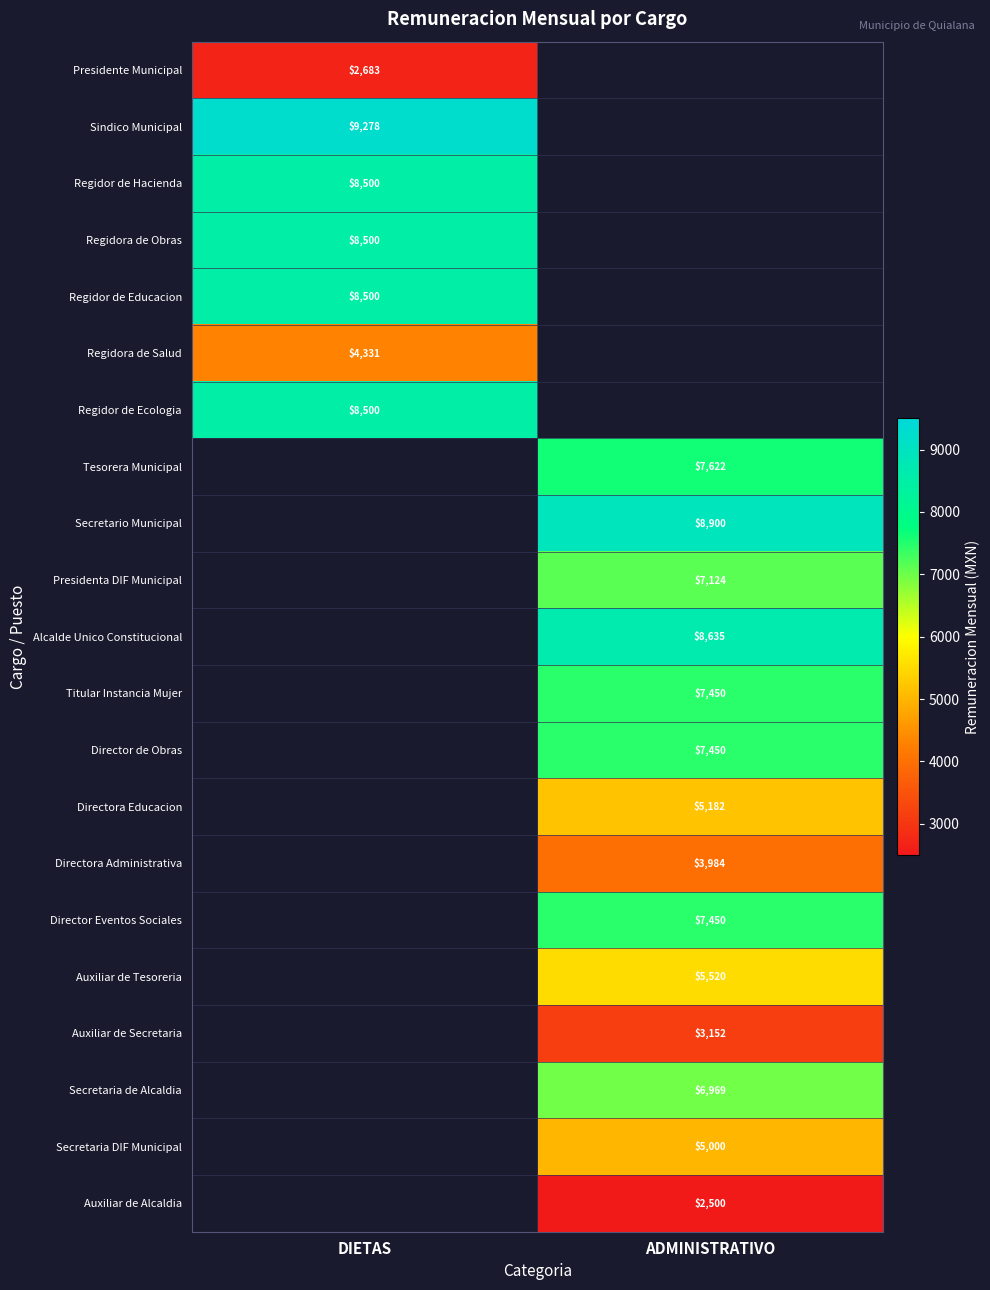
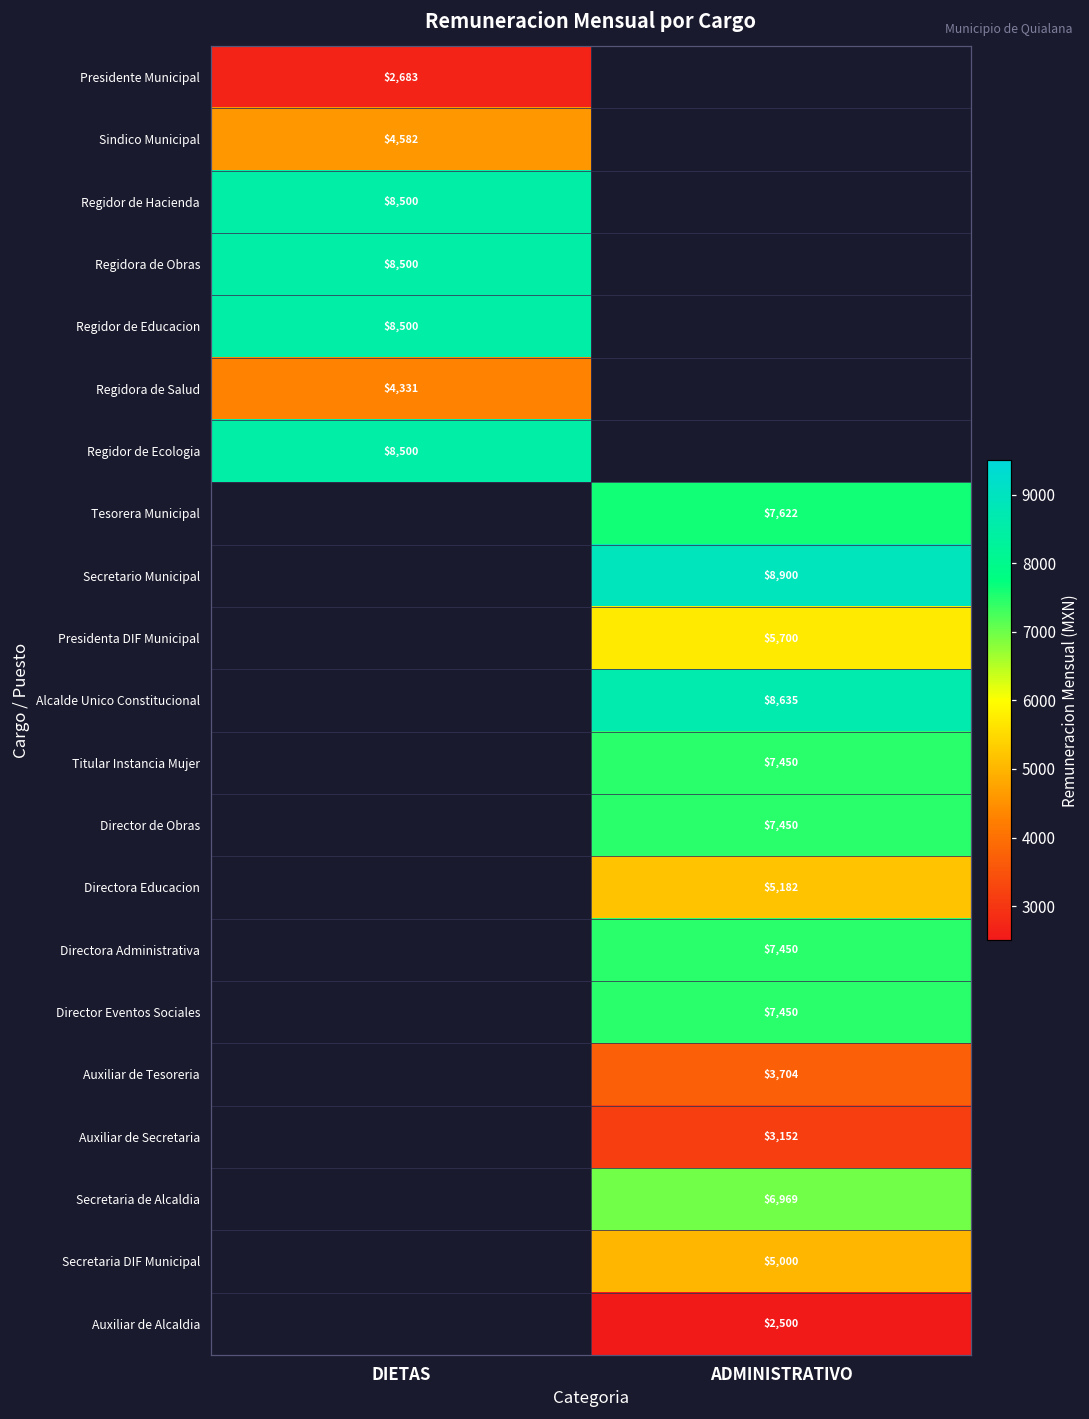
  {
    "Presidente Municipal": {
      "DIETAS": "$2,683"
    },
    "Sindico Municipal": {
-     "DIETAS": "$9,278"
+     "DIETAS": "$4,582"
    },
    "Regidor de Hacienda": {
      "DIETAS": "$8,500"
    },
    "Regidora de Obras": {
      "DIETAS": "$8,500"
    },
    "Regidor de Educacion": {
      "DIETAS": "$8,500"
    },
    "Regidora de Salud": {
      "DIETAS": "$4,331"
    },
    "Regidor de Ecologia": {
      "DIETAS": "$8,500"
    },
    "Tesorera Municipal": {
      "ADMINISTRATIVO": "$7,622"
    },
    "Secretario Municipal": {
      "ADMINISTRATIVO": "$8,900"
    },
    "Presidenta DIF Municipal": {
-     "ADMINISTRATIVO": "$7,124"
+     "ADMINISTRATIVO": "$5,700"
    },
    "Alcalde Unico Constitucional": {
      "ADMINISTRATIVO": "$8,635"
    },
    "Titular Instancia Mujer": {
      "ADMINISTRATIVO": "$7,450"
    },
    "Director de Obras": {
      "ADMINISTRATIVO": "$7,450"
    },
    "Directora Educacion": {
      "ADMINISTRATIVO": "$5,182"
    },
    "Directora Administrativa": {
-     "ADMINISTRATIVO": "$3,984"
+     "ADMINISTRATIVO": "$7,450"
    },
    "Director Eventos Sociales": {
      "ADMINISTRATIVO": "$7,450"
    },
    "Auxiliar de Tesoreria": {
-     "ADMINISTRATIVO": "$5,520"
+     "ADMINISTRATIVO": "$3,704"
    },
    "Auxiliar de Secretaria": {
      "ADMINISTRATIVO": "$3,152"
    },
    "Secretaria de Alcaldia": {
      "ADMINISTRATIVO": "$6,969"
    },
    "Secretaria DIF Municipal": {
      "ADMINISTRATIVO": "$5,000"
    },
    "Auxiliar de Alcaldia": {
      "ADMINISTRATIVO": "$2,500"
    }
  }
